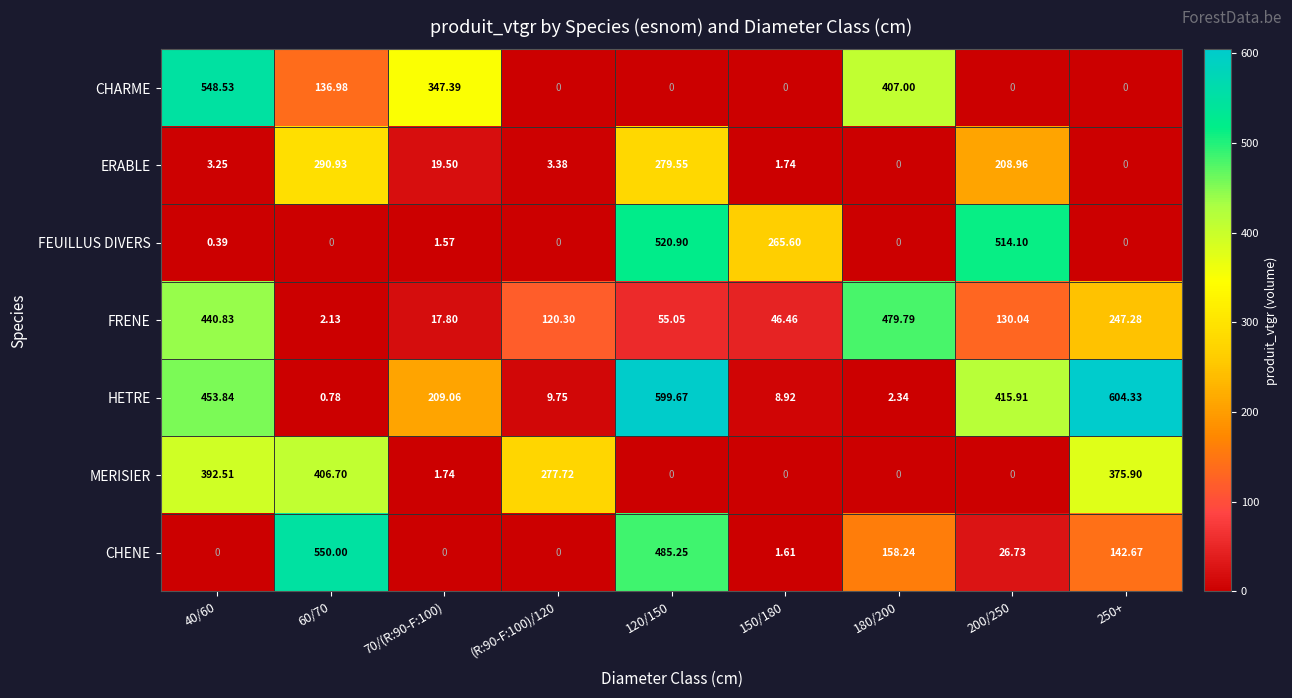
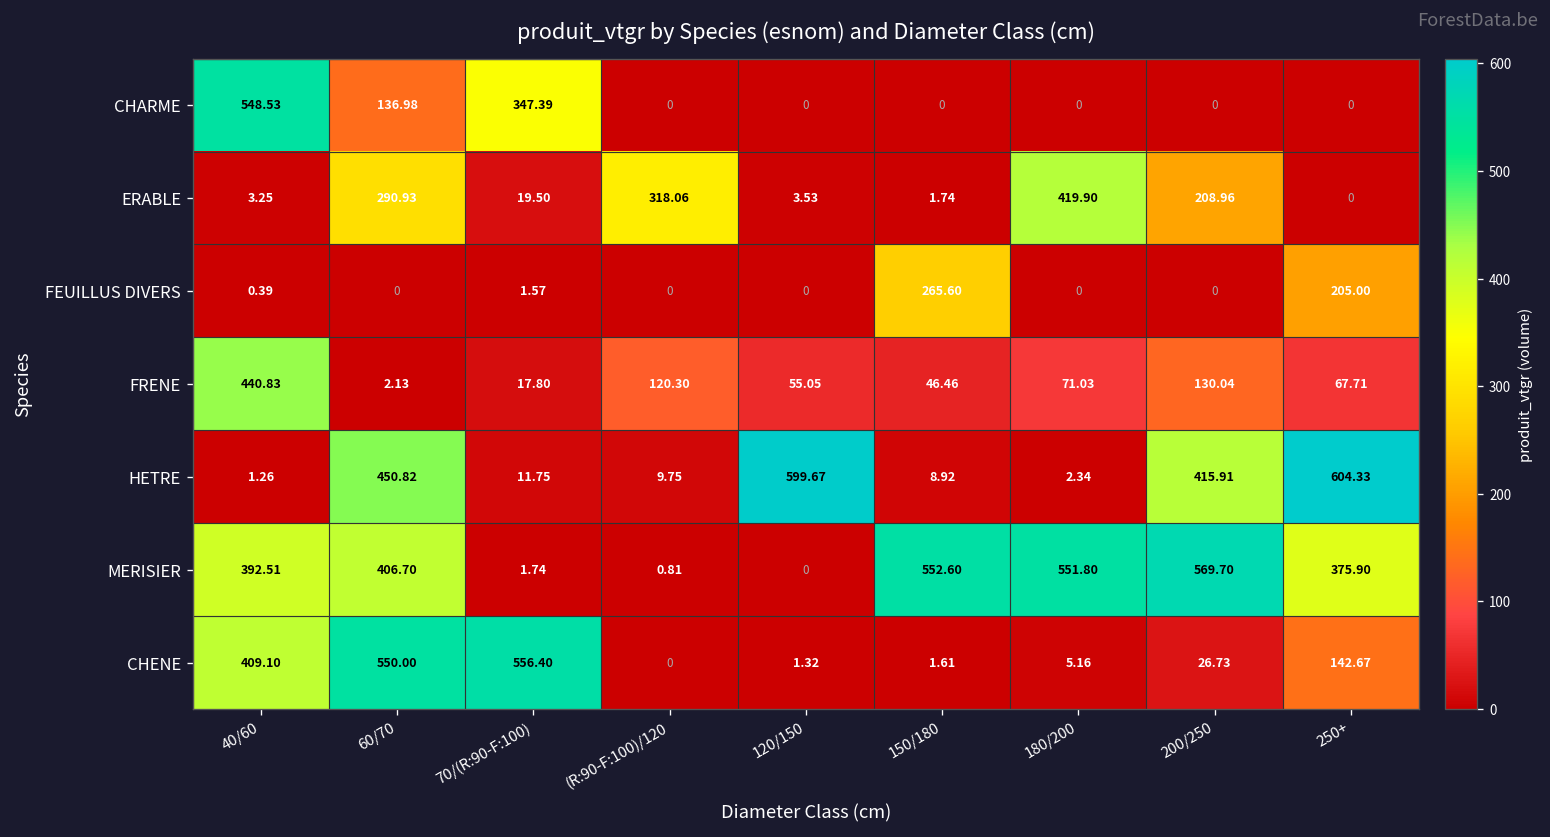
  {
    "CHARME": {
      "40/60": 548.53,
      "60/70": 136.98,
      "70/(R:90-F:100)": 347.39,
      "(R:90-F:100)/120": 0,
      "120/150": 0,
      "150/180": 0,
-     "180/200": 407.00,
+     "180/200": 0,
      "200/250": 0,
      "250+": 0
    },
    "ERABLE": {
      "40/60": 3.25,
      "60/70": 290.93,
      "70/(R:90-F:100)": 19.50,
-     "(R:90-F:100)/120": 3.38,
-     "120/150": 279.55,
+     "(R:90-F:100)/120": 318.06,
+     "120/150": 3.53,
      "150/180": 1.74,
-     "180/200": 0,
+     "180/200": 419.90,
      "200/250": 208.96,
      "250+": 0
    },
    "FEUILLUS DIVERS": {
      "40/60": 0.39,
      "60/70": 0,
      "70/(R:90-F:100)": 1.57,
      "(R:90-F:100)/120": 0,
-     "120/150": 520.90,
+     "120/150": 0,
      "150/180": 265.60,
      "180/200": 0,
-     "200/250": 514.10,
-     "250+": 0
+     "200/250": 0,
+     "250+": 205.00
    },
    "FRENE": {
      "40/60": 440.83,
      "60/70": 2.13,
      "70/(R:90-F:100)": 17.80,
      "(R:90-F:100)/120": 120.30,
      "120/150": 55.05,
      "150/180": 46.46,
-     "180/200": 479.79,
+     "180/200": 71.03,
      "200/250": 130.04,
-     "250+": 247.28
+     "250+": 67.71
    },
    "HETRE": {
-     "40/60": 453.84,
-     "60/70": 0.78,
-     "70/(R:90-F:100)": 209.06,
+     "40/60": 1.26,
+     "60/70": 450.82,
+     "70/(R:90-F:100)": 11.75,
      "(R:90-F:100)/120": 9.75,
      "120/150": 599.67,
      "150/180": 8.92,
      "180/200": 2.34,
      "200/250": 415.91,
      "250+": 604.33
    },
    "MERISIER": {
      "40/60": 392.51,
      "60/70": 406.70,
      "70/(R:90-F:100)": 1.74,
-     "(R:90-F:100)/120": 277.72,
+     "(R:90-F:100)/120": 0.81,
      "120/150": 0,
-     "150/180": 0,
-     "180/200": 0,
-     "200/250": 0,
+     "150/180": 552.60,
+     "180/200": 551.80,
+     "200/250": 569.70,
      "250+": 375.90
    },
    "CHENE": {
-     "40/60": 0,
+     "40/60": 409.10,
      "60/70": 550.00,
-     "70/(R:90-F:100)": 0,
+     "70/(R:90-F:100)": 556.40,
      "(R:90-F:100)/120": 0,
-     "120/150": 485.25,
+     "120/150": 1.32,
      "150/180": 1.61,
-     "180/200": 158.24,
+     "180/200": 5.16,
      "200/250": 26.73,
      "250+": 142.67
    }
  }
